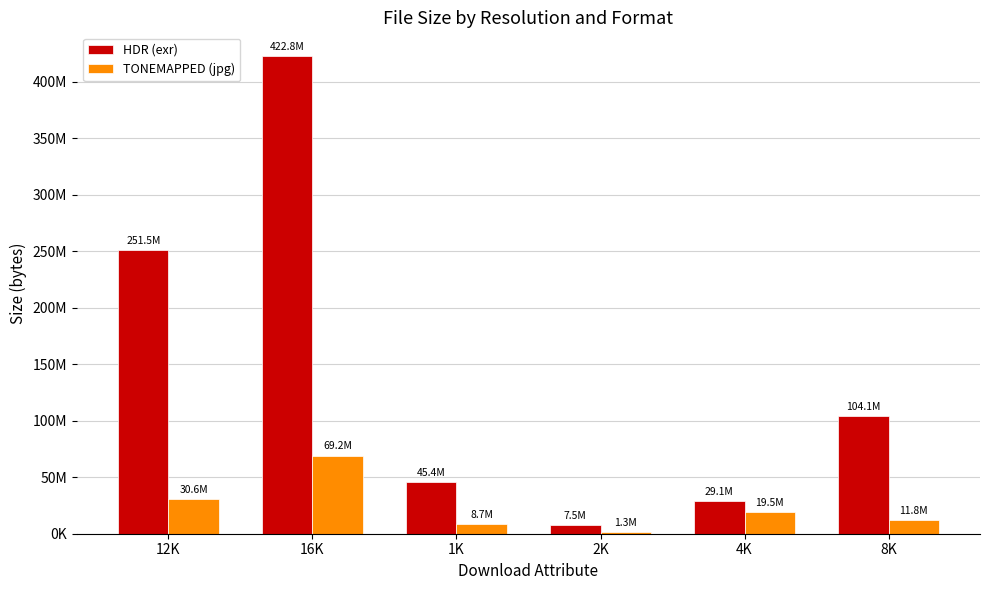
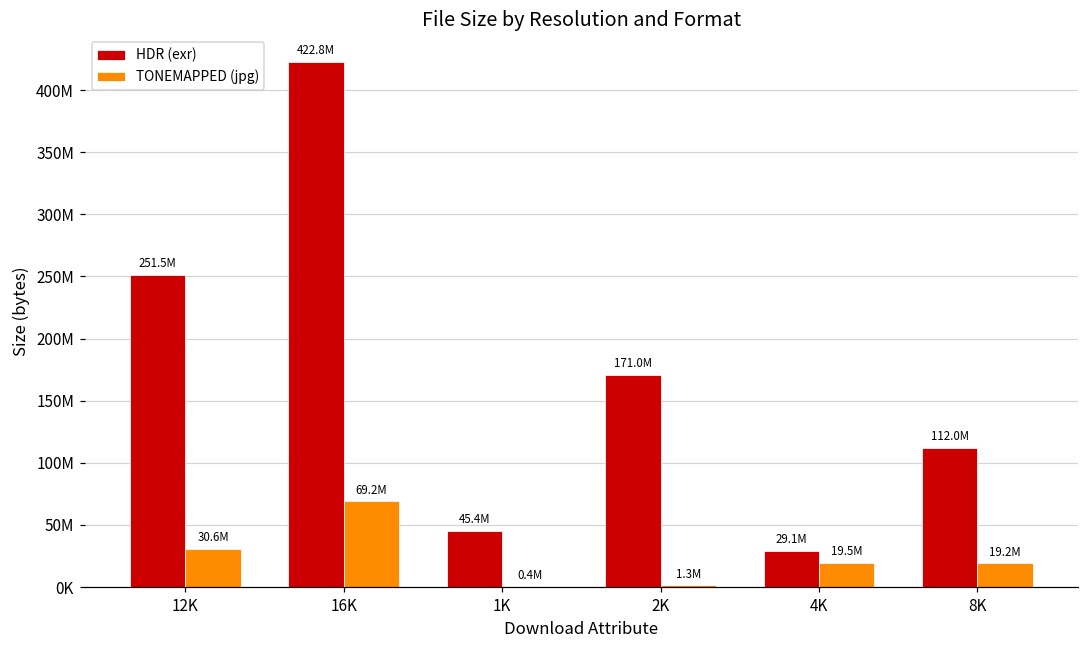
  {
    "HDR (exr)": {
      "12K": "251.5M",
      "16K": "422.8M",
      "1K": "45.4M",
-     "2K": "7.5M",
+     "2K": "171.0M",
      "4K": "29.1M",
-     "8K": "104.1M"
+     "8K": "112.0M"
    },
    "TONEMAPPED (jpg)": {
      "12K": "30.6M",
      "16K": "69.2M",
-     "1K": "8.7M",
+     "1K": "0.4M",
      "2K": "1.3M",
      "4K": "19.5M",
-     "8K": "11.8M"
+     "8K": "19.2M"
    }
  }
